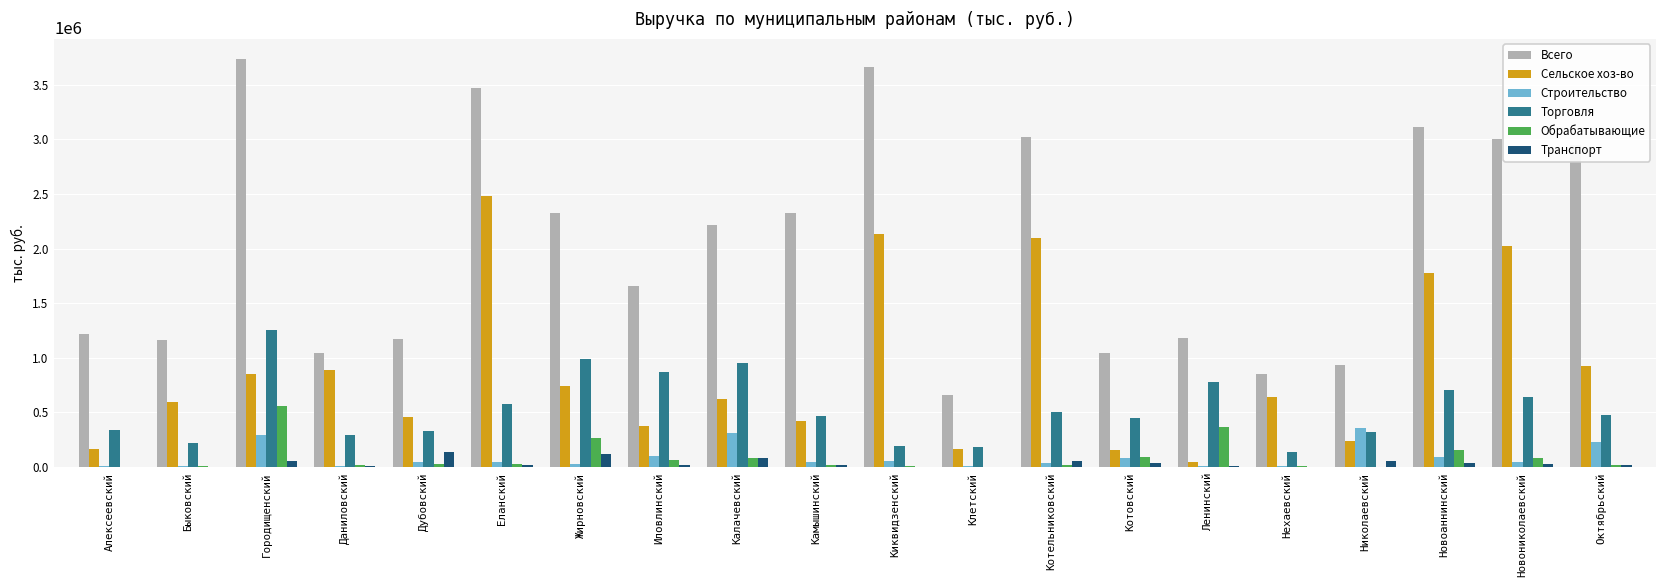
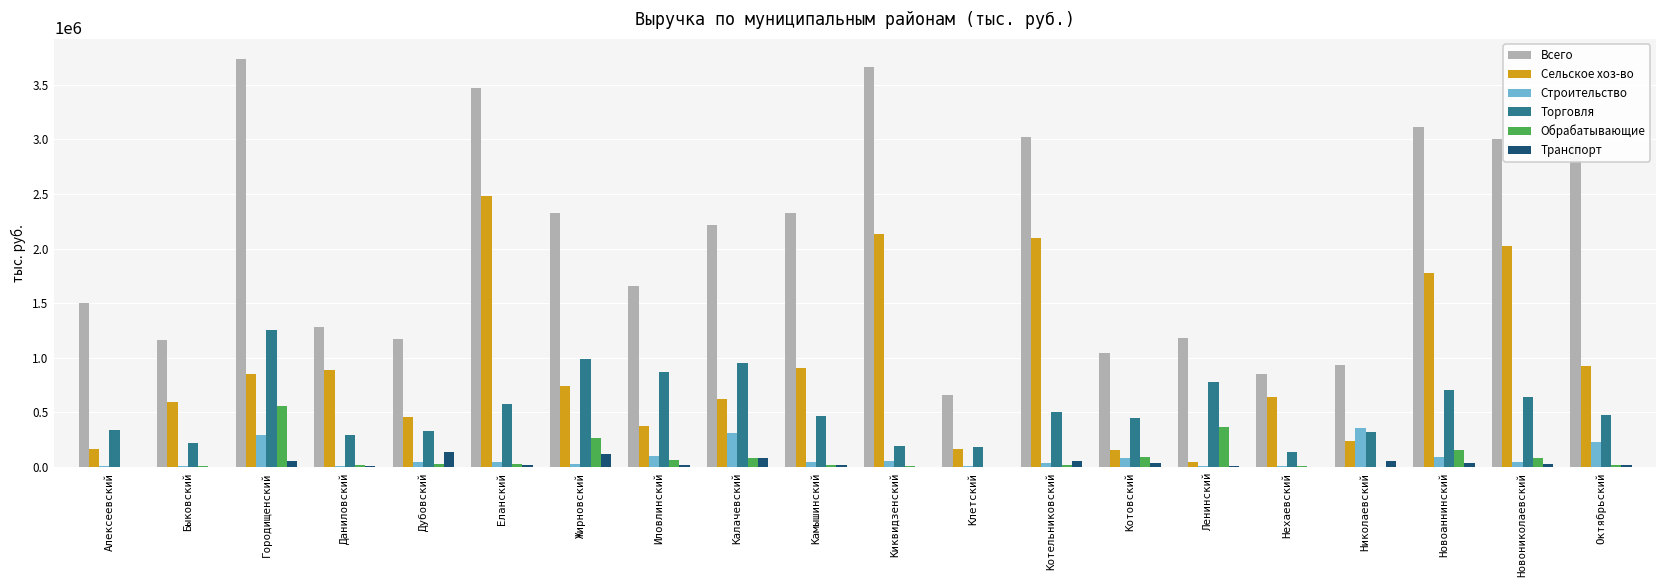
  {
    "Всего": {
-     "Алексеевский": 1200000,
+     "Алексеевский": 1500000,
      "Быковский": 1200000,
      "Городищенский": 3700000,
-     "Даниловский": 1000000,
+     "Даниловский": 1300000,
      "Дубовский": 1200000,
      "Еланский": 3500000,
      "Жирновский": 2300000,
      "Иловлинский": 1700000,
      "Калачевский": 2200000,
      "Камышинский": 2300000,
      "Киквидзенский": 3700000,
      "Клетский": 700000,
      "Котельниковский": 3000000,
      "Котовский": 1000000,
      "Ленинский": 1200000,
      "Нехаевский": 800000,
      "Николаевский": 900000,
      "Новоаннинский": 3100000,
      "Новониколаевский": 3000000
    },
    "Сельское хоз-во": {
      "Алексеевский": 200000,
      "Быковский": 600000,
      "Городищенский": 900000,
      "Даниловский": 900000,
      "Дубовский": 500000,
      "Еланский": 2500000,
      "Жирновский": 700000,
      "Иловлинский": 400000,
      "Калачевский": 600000,
-     "Камышинский": 400000,
+     "Камышинский": 900000,
      "Киквидзенский": 2100000,
      "Клетский": 200000,
      "Котельниковский": 2100000,
      "Котовский": 200000,
      "Ленинский": 0,
      "Нехаевский": 600000,
      "Николаевский": 200000,
      "Новоаннинский": 1800000,
      "Новониколаевский": 2000000,
      "Октябрьский": 900000
    },
    "Строительство": {
      "Городищенский": 300000,
      "Дубовский": 0,
      "Еланский": 0,
      "Иловлинский": 100000,
      "Калачевский": 300000,
      "Камышинский": 0,
      "Киквидзенский": 100000,
      "Котельниковский": 0,
      "Котовский": 100000,
      "Николаевский": 400000,
      "Новоаннинский": 100000,
      "Новониколаевский": 0,
      "Октябрьский": 200000
    },
    "Обрабатывающие": {
      "Городищенский": 600000,
      "Дубовский": 0,
      "Жирновский": 300000,
      "Иловлинский": 100000,
      "Калачевский": 100000,
      "Котовский": 100000,
      "Ленинский": 400000,
      "Новоаннинский": 200000,
      "Новониколаевский": 100000
    }
  }
